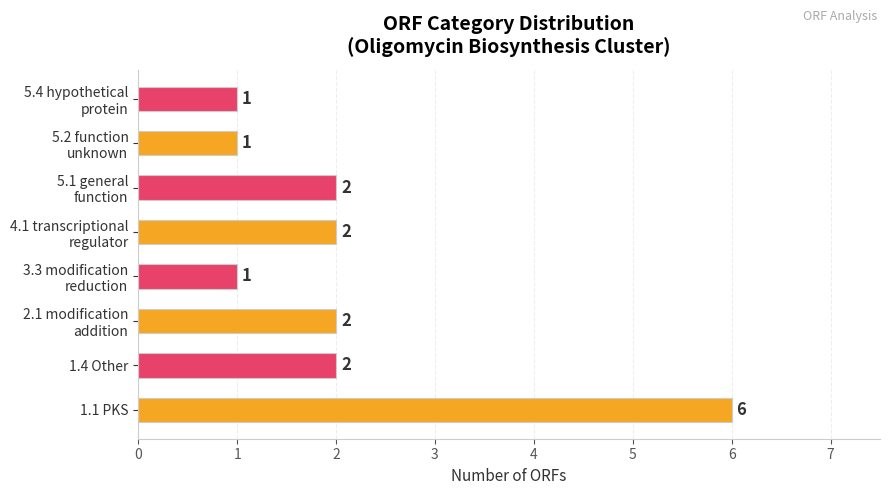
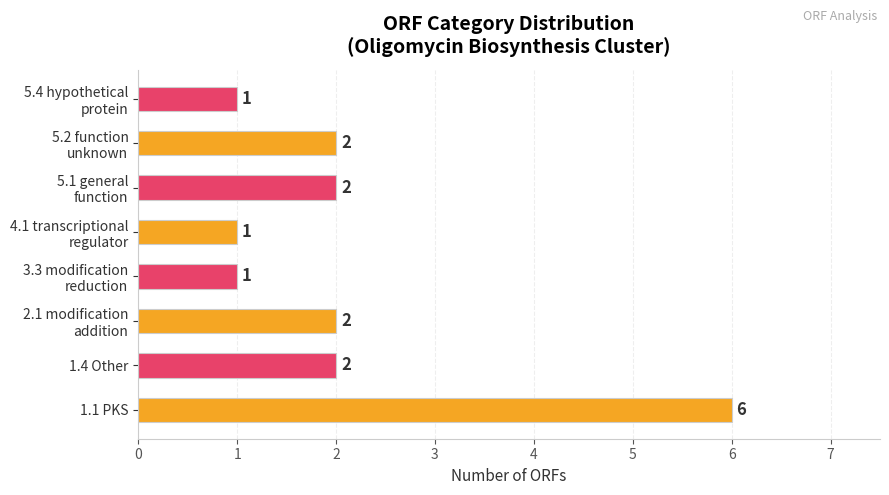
  {
    "5.4 hypothetical protein": 1,
-   "5.2 function unknown": 1,
+   "5.2 function unknown": 2,
    "5.1 general function": 2,
-   "4.1 transcriptional regulator": 2,
+   "4.1 transcriptional regulator": 1,
    "3.3 modification reduction": 1,
    "2.1 modification addition": 2,
    "1.4 Other": 2,
    "1.1 PKS": 6
  }
